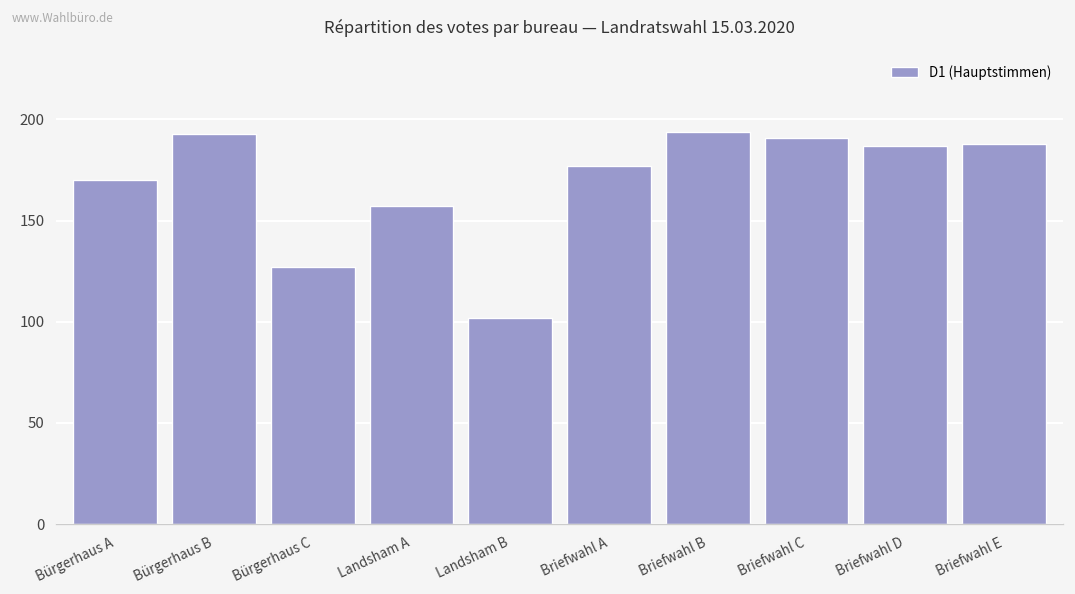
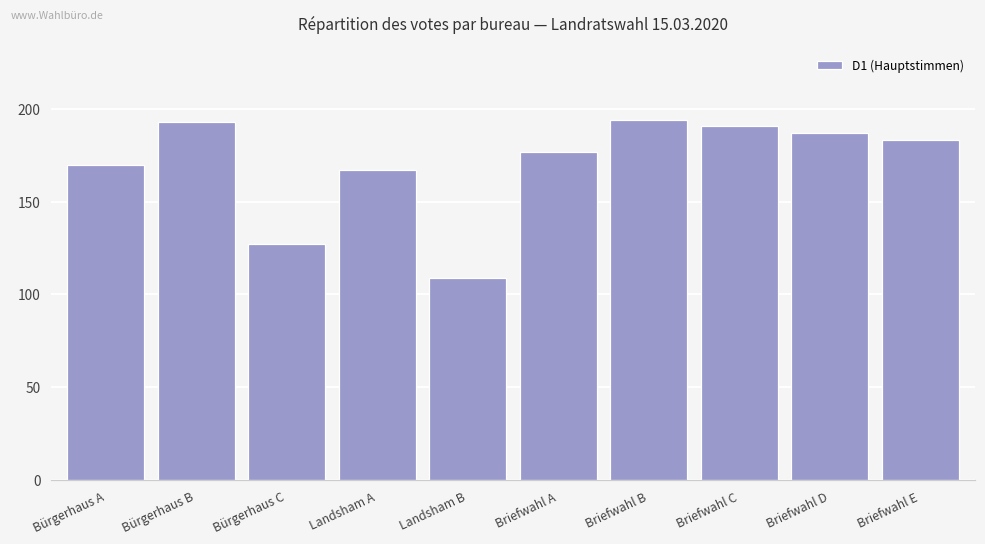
  {
    "Bürgerhaus A": 170,
    "Bürgerhaus B": 193,
    "Bürgerhaus C": 127,
-   "Landsham A": 157,
-   "Landsham B": 102,
+   "Landsham A": 167,
+   "Landsham B": 109,
    "Briefwahl A": 177,
    "Briefwahl B": 194,
    "Briefwahl C": 191,
    "Briefwahl D": 187,
-   "Briefwahl E": 188
+   "Briefwahl E": 183
  }
